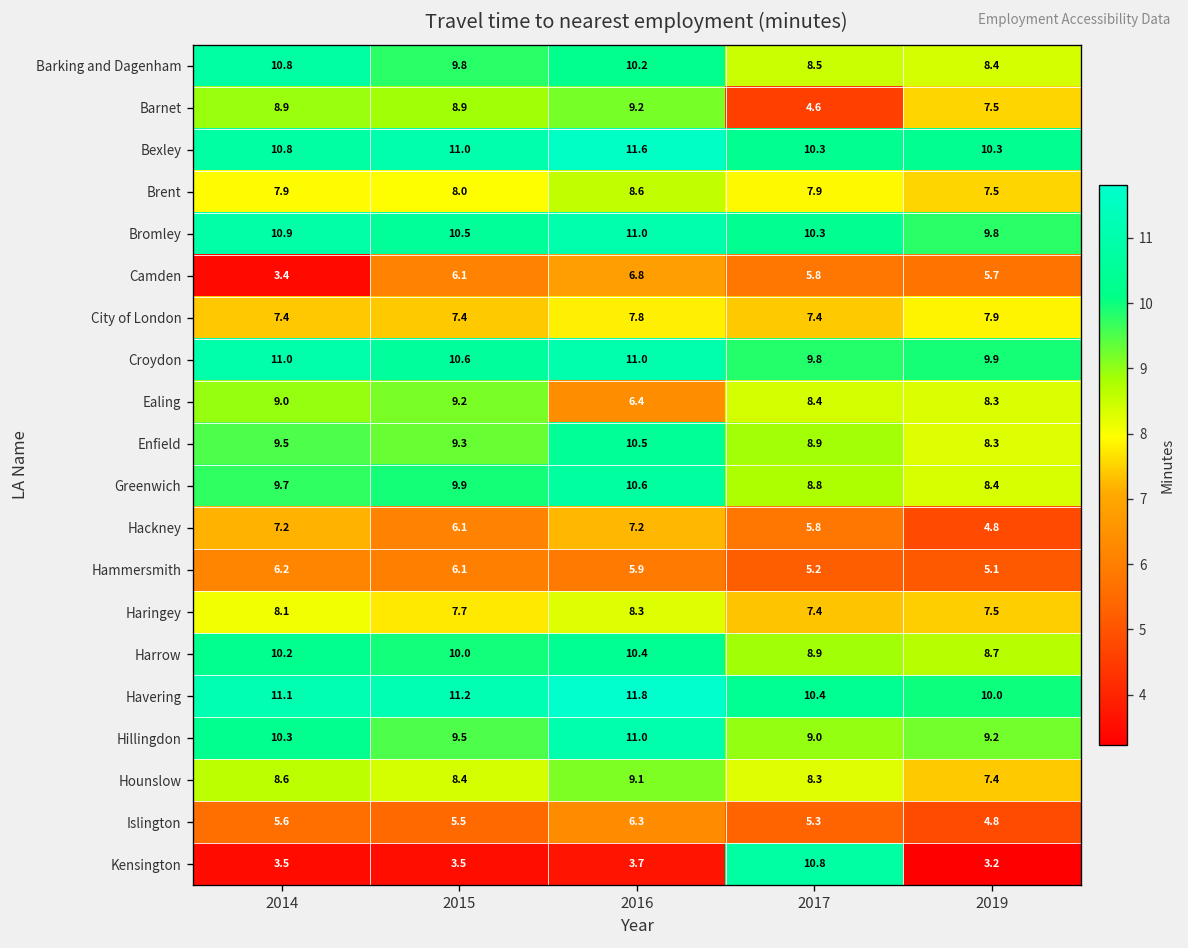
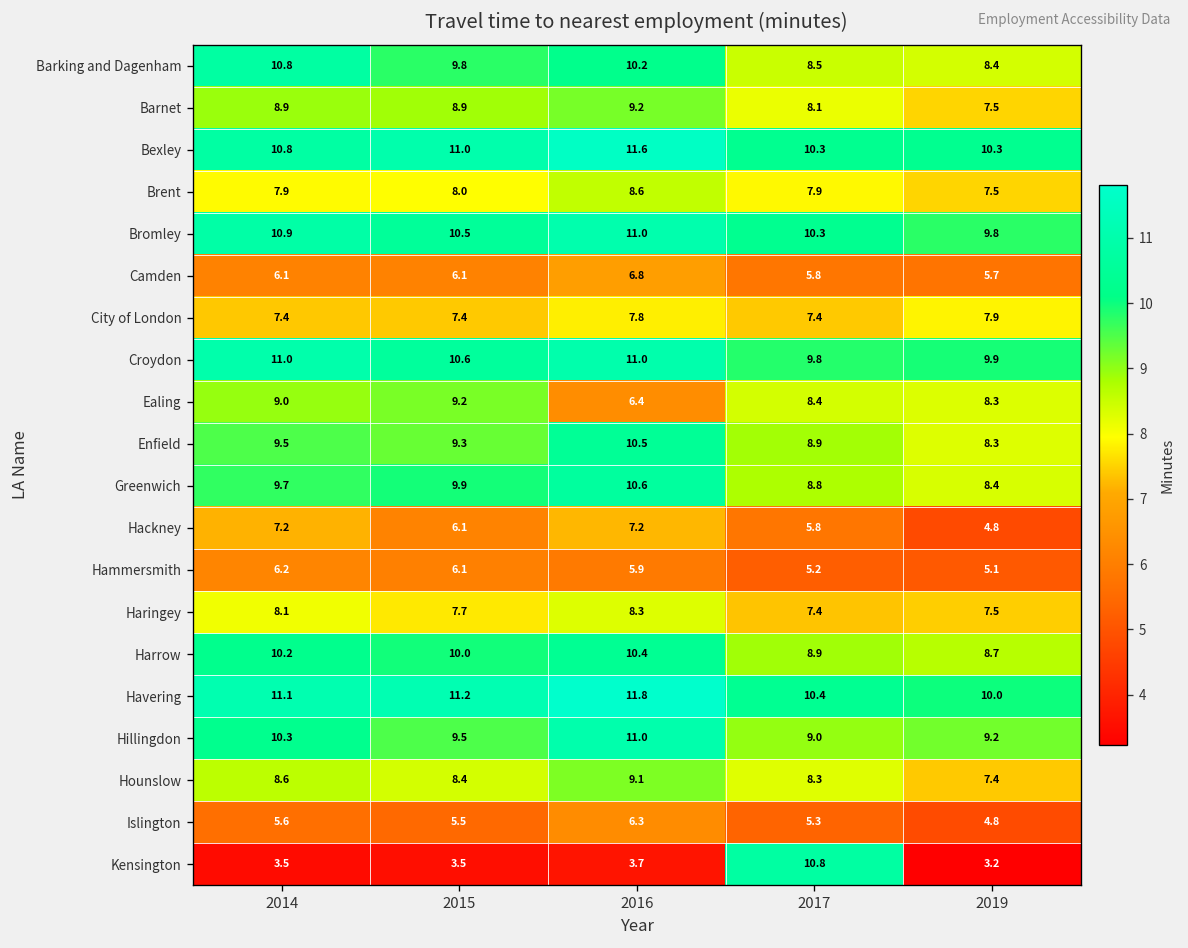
  {
    "Barking and Dagenham": {
      "2014": 10.8,
      "2015": 9.8,
      "2016": 10.2,
      "2017": 8.5,
      "2019": 8.4
    },
    "Barnet": {
      "2014": 8.9,
      "2015": 8.9,
      "2016": 9.2,
-     "2017": 4.6,
+     "2017": 8.1,
      "2019": 7.5
    },
    "Bexley": {
      "2014": 10.8,
      "2015": 11.0,
      "2016": 11.6,
      "2017": 10.3,
      "2019": 10.3
    },
    "Brent": {
      "2014": 7.9,
      "2015": 8.0,
      "2016": 8.6,
      "2017": 7.9,
      "2019": 7.5
    },
    "Bromley": {
      "2014": 10.9,
      "2015": 10.5,
      "2016": 11.0,
      "2017": 10.3,
      "2019": 9.8
    },
    "Camden": {
-     "2014": 3.4,
+     "2014": 6.1,
      "2015": 6.1,
      "2016": 6.8,
      "2017": 5.8,
      "2019": 5.7
    },
    "City of London": {
      "2014": 7.4,
      "2015": 7.4,
      "2016": 7.8,
      "2017": 7.4,
      "2019": 7.9
    },
    "Croydon": {
      "2014": 11.0,
      "2015": 10.6,
      "2016": 11.0,
      "2017": 9.8,
      "2019": 9.9
    },
    "Ealing": {
      "2014": 9.0,
      "2015": 9.2,
      "2016": 6.4,
      "2017": 8.4,
      "2019": 8.3
    },
    "Enfield": {
      "2014": 9.5,
      "2015": 9.3,
      "2016": 10.5,
      "2017": 8.9,
      "2019": 8.3
    },
    "Greenwich": {
      "2014": 9.7,
      "2015": 9.9,
      "2016": 10.6,
      "2017": 8.8,
      "2019": 8.4
    },
    "Hackney": {
      "2014": 7.2,
      "2015": 6.1,
      "2016": 7.2,
      "2017": 5.8,
      "2019": 4.8
    },
    "Hammersmith": {
      "2014": 6.2,
      "2015": 6.1,
      "2016": 5.9,
      "2017": 5.2,
      "2019": 5.1
    },
    "Haringey": {
      "2014": 8.1,
      "2015": 7.7,
      "2016": 8.3,
      "2017": 7.4,
      "2019": 7.5
    },
    "Harrow": {
      "2014": 10.2,
      "2015": 10.0,
      "2016": 10.4,
      "2017": 8.9,
      "2019": 8.7
    },
    "Havering": {
      "2014": 11.1,
      "2015": 11.2,
      "2016": 11.8,
      "2017": 10.4,
      "2019": 10.0
    },
    "Hillingdon": {
      "2014": 10.3,
      "2015": 9.5,
      "2016": 11.0,
      "2017": 9.0,
      "2019": 9.2
    },
    "Hounslow": {
      "2014": 8.6,
      "2015": 8.4,
      "2016": 9.1,
      "2017": 8.3,
      "2019": 7.4
    },
    "Islington": {
      "2014": 5.6,
      "2015": 5.5,
      "2016": 6.3,
      "2017": 5.3,
      "2019": 4.8
    },
    "Kensington": {
      "2014": 3.5,
      "2015": 3.5,
      "2016": 3.7,
      "2017": 10.8,
      "2019": 3.2
    }
  }
